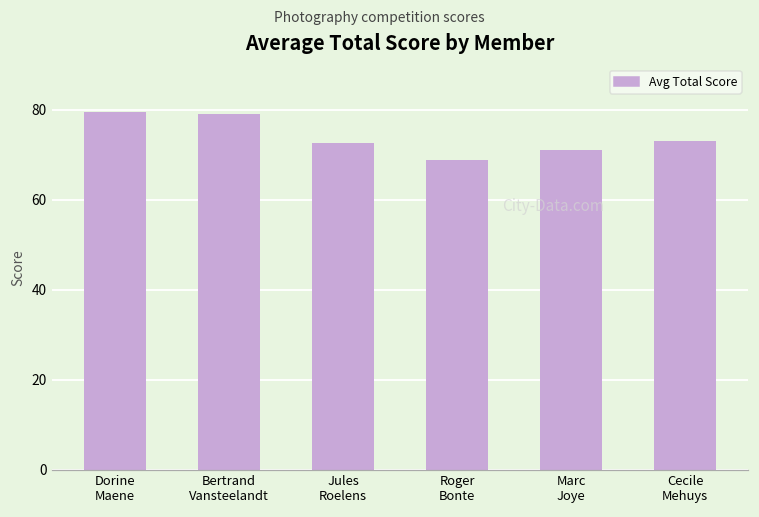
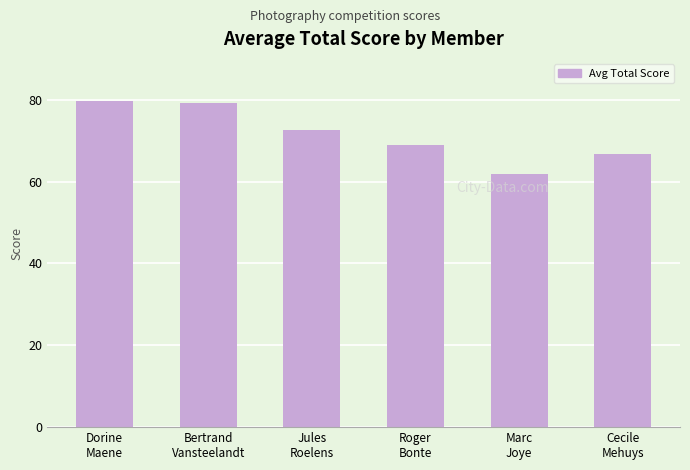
  {
    "Dorine Maene": 80,
    "Bertrand Vansteelandt": 79,
    "Jules Roelens": 73,
    "Roger Bonte": 69,
-   "Marc Joye": 71,
-   "Cecile Mehuys": 73
+   "Marc Joye": 62,
+   "Cecile Mehuys": 67
  }
